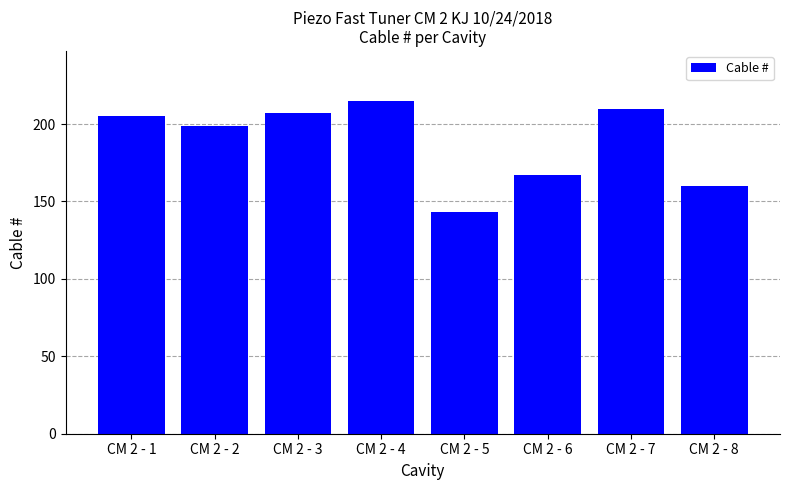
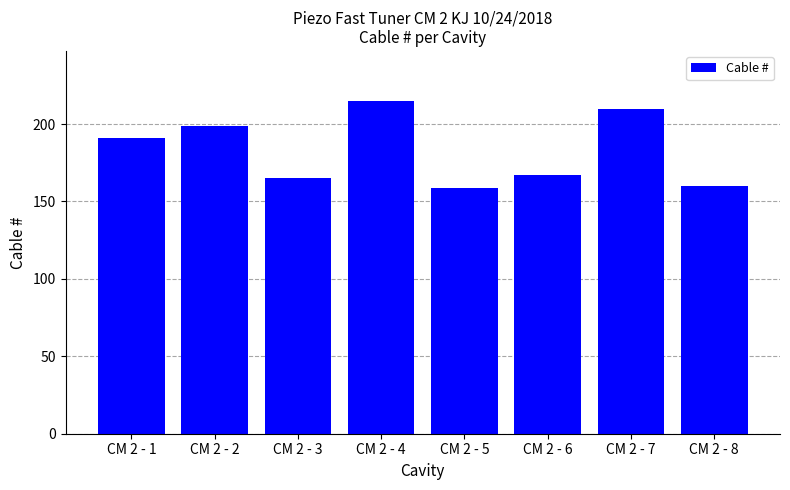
  {
-   "CM 2 - 1": 205,
+   "CM 2 - 1": 191,
    "CM 2 - 2": 199,
-   "CM 2 - 3": 207,
+   "CM 2 - 3": 165,
    "CM 2 - 4": 215,
-   "CM 2 - 5": 143,
+   "CM 2 - 5": 159,
    "CM 2 - 6": 167,
    "CM 2 - 7": 210,
    "CM 2 - 8": 160
  }
